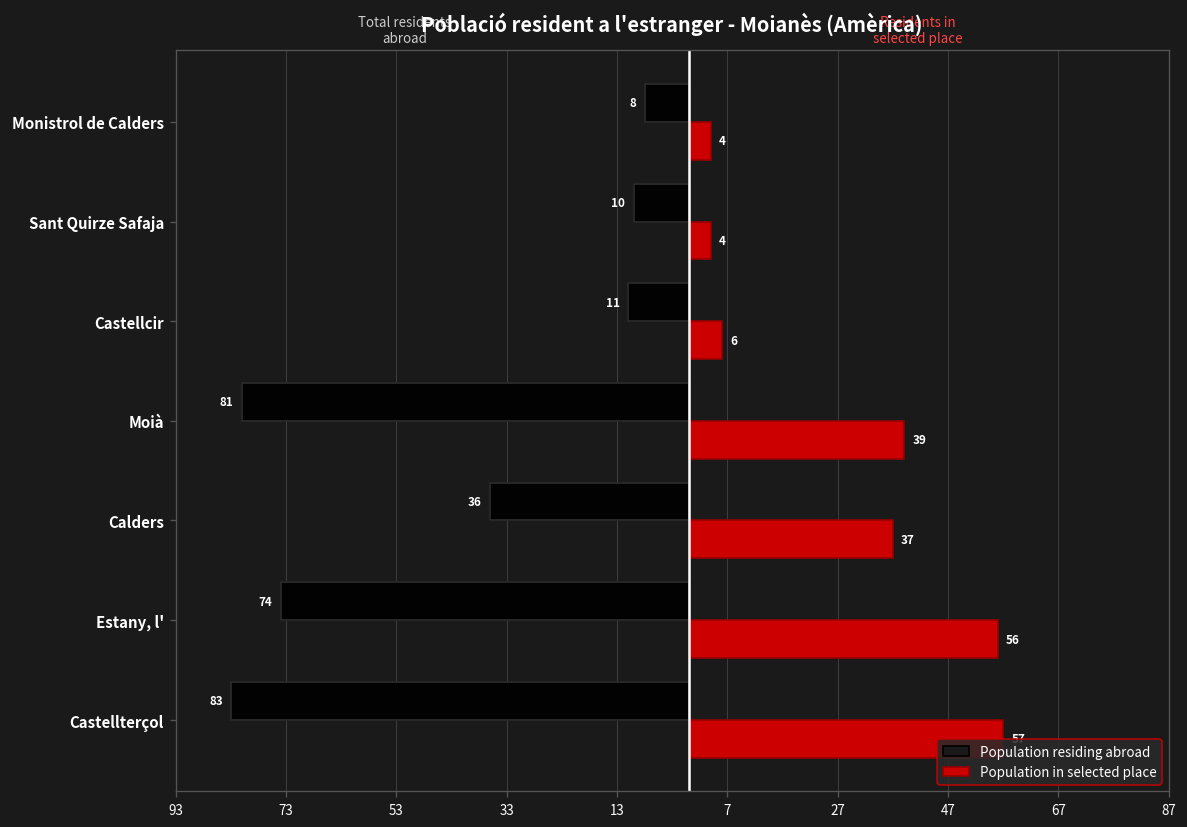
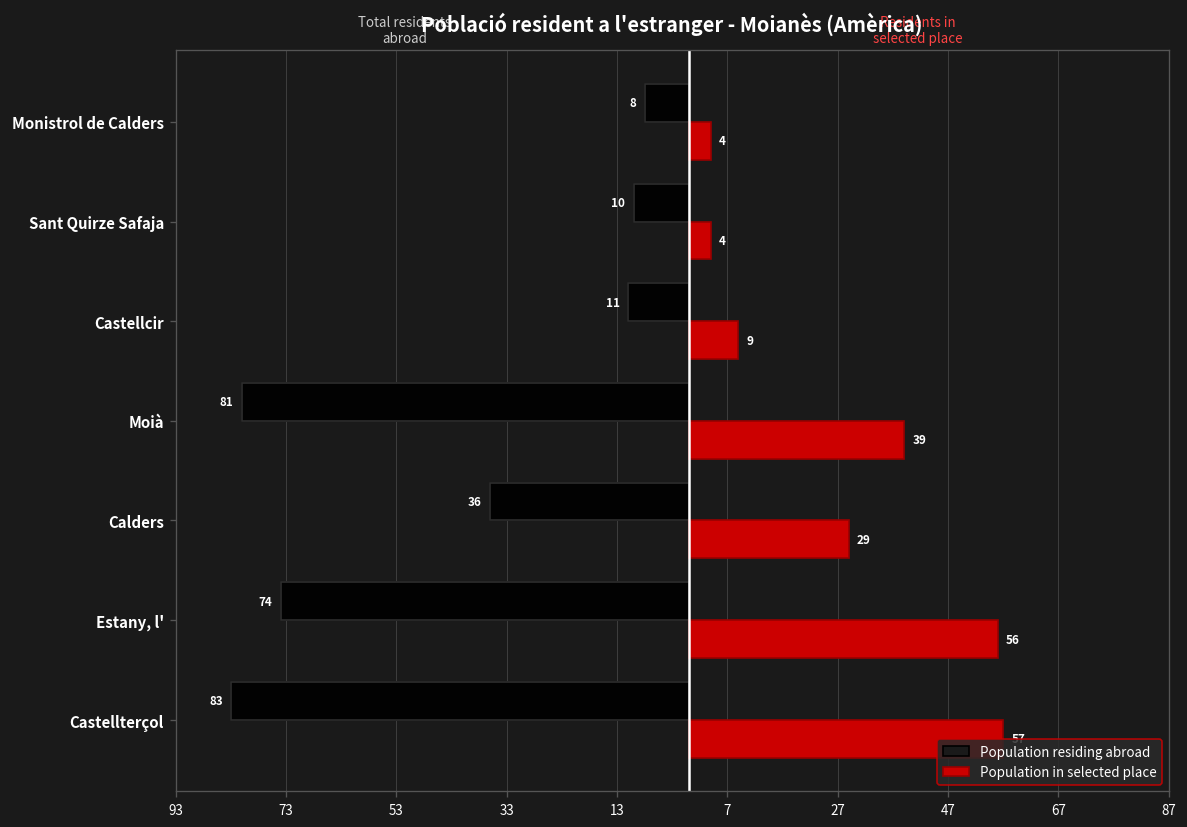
  {
    "Population in selected place": {
      "Monistrol de Calders": 4,
      "Sant Quirze Safaja": 4,
-     "Castellcir": 6,
+     "Castellcir": 9,
      "Moià": 39,
-     "Calders": 37,
+     "Calders": 29,
      "Estany, l'": 56
    }
  }
